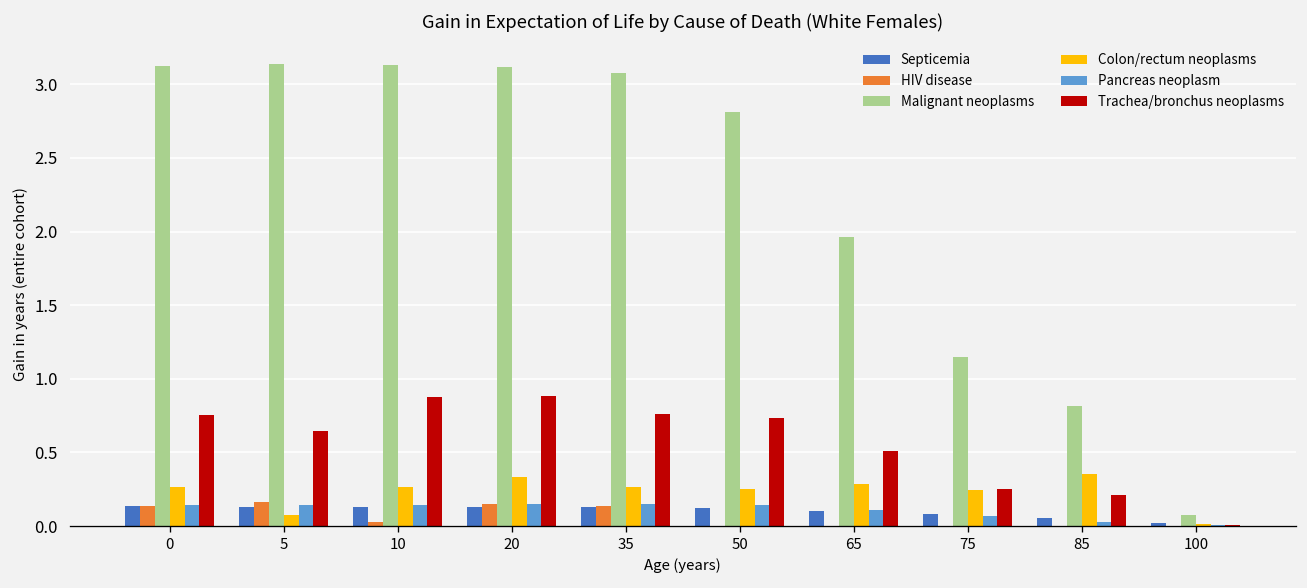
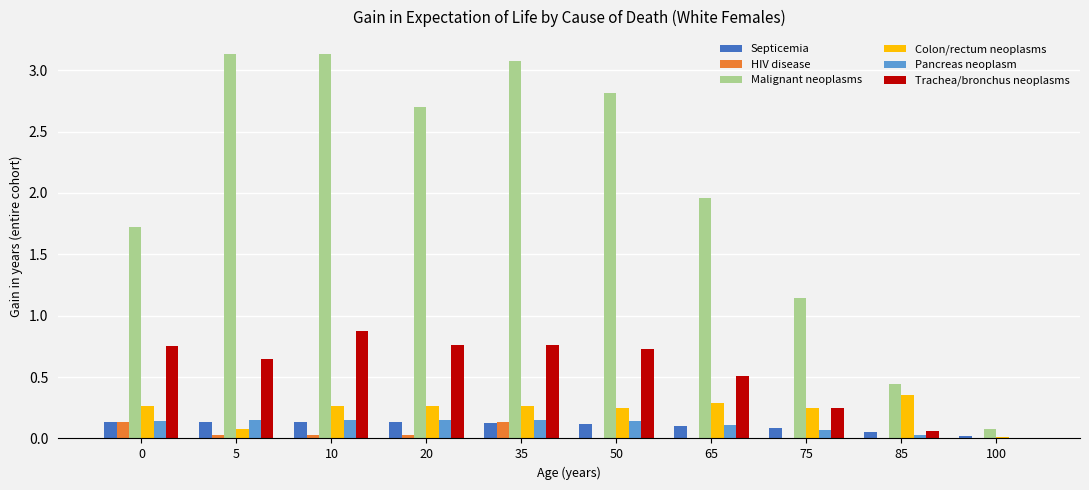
  {
    "HIV disease": {
      "0": 0.14,
-     "5": 0.17,
+     "5": 0.03,
      "10": 0.03,
-     "20": 0.15,
+     "20": 0.03,
      "35": 0.13
    },
    "Malignant neoplasms": {
-     "0": 3.13,
+     "0": 1.72,
      "5": 3.14,
      "10": 3.13,
-     "20": 3.12,
+     "20": 2.70,
      "35": 3.08,
      "50": 2.81,
      "65": 1.96,
      "75": 1.15,
-     "85": 0.81,
+     "85": 0.45,
      "100": 0.08
    },
    "Colon/rectum neoplasms": {
      "0": 0.27,
      "5": 0.08,
      "10": 0.27,
-     "20": 0.33,
+     "20": 0.27,
      "35": 0.27,
      "50": 0.25,
      "65": 0.29,
      "75": 0.25,
      "85": 0.35
    },
    "Trachea/bronchus neoplasms": {
      "0": 0.75,
      "5": 0.65,
      "10": 0.88,
-     "20": 0.88,
+     "20": 0.76,
      "35": 0.76,
      "50": 0.73,
      "65": 0.51,
      "75": 0.25,
-     "85": 0.21
+     "85": 0.06
    }
  }
